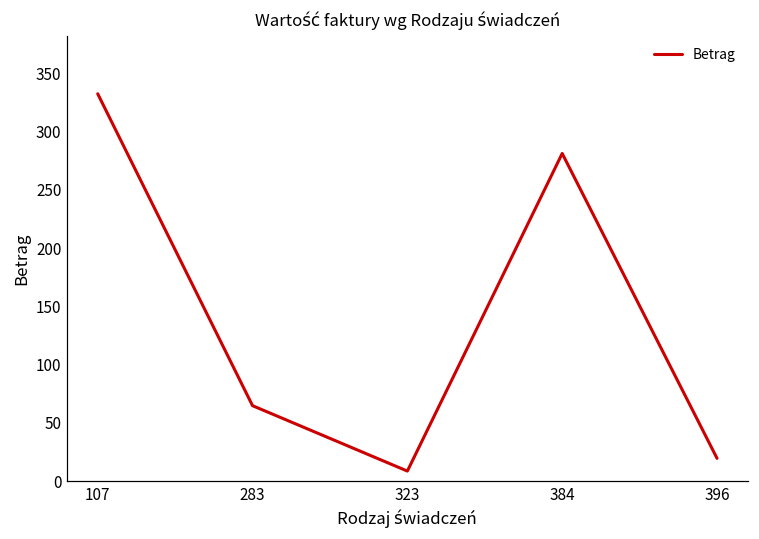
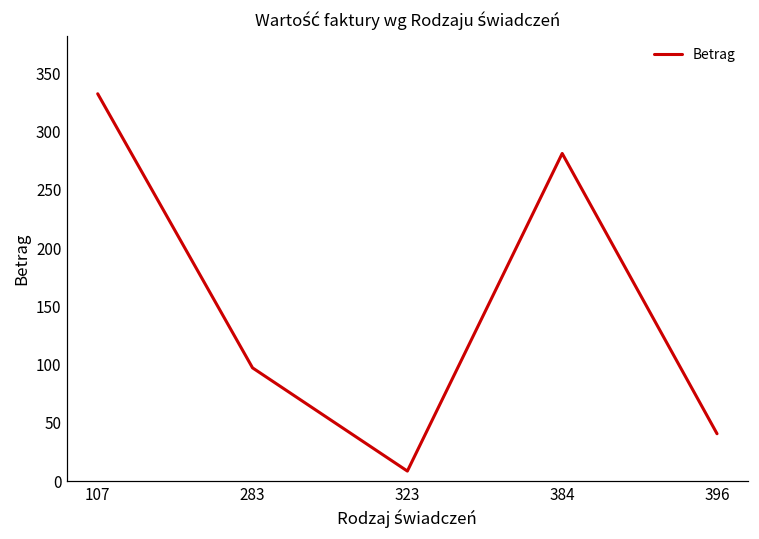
  {
    "107": 332,
-   "283": 65,
+   "283": 97,
    "323": 9,
    "384": 281,
-   "396": 20
+   "396": 41
  }
